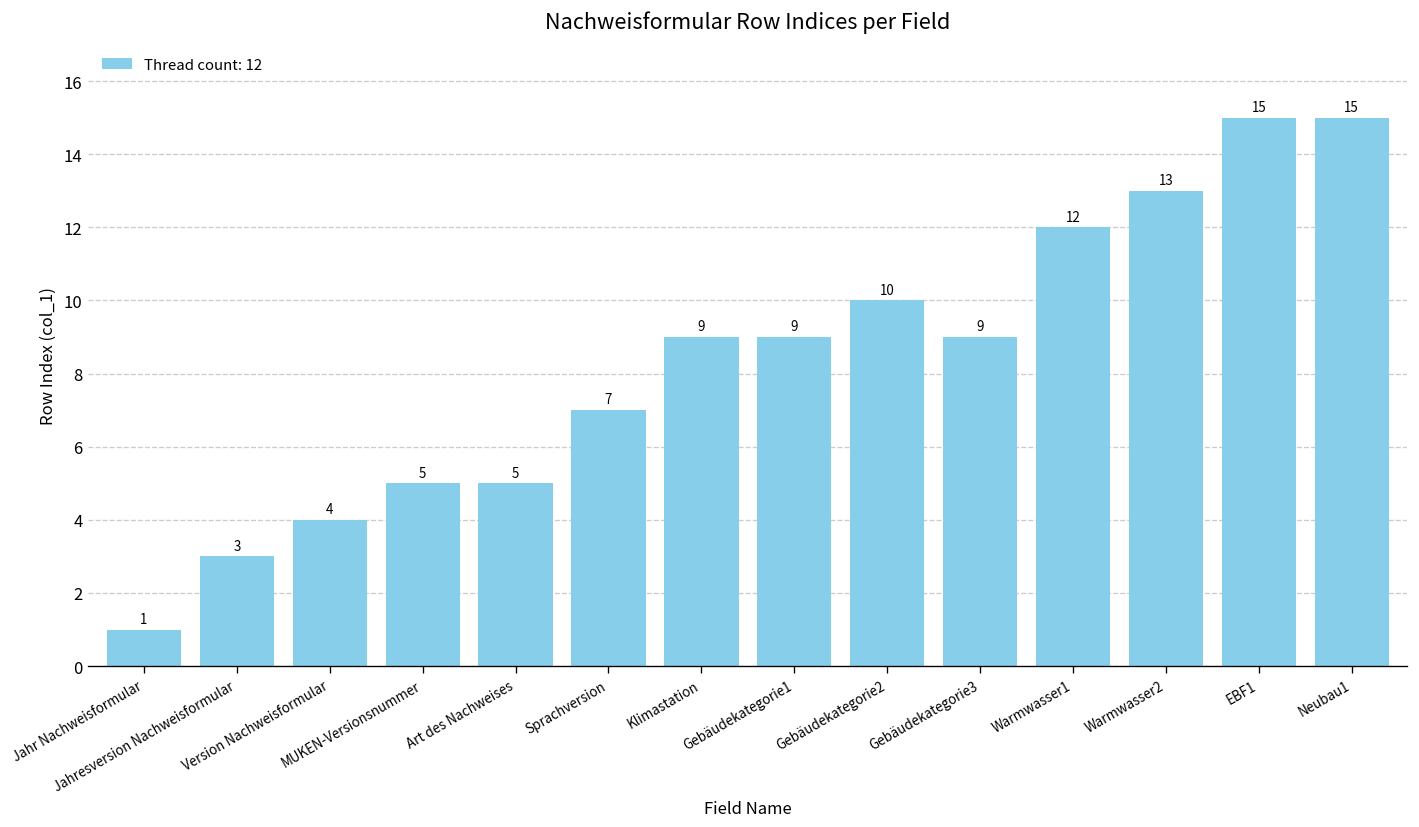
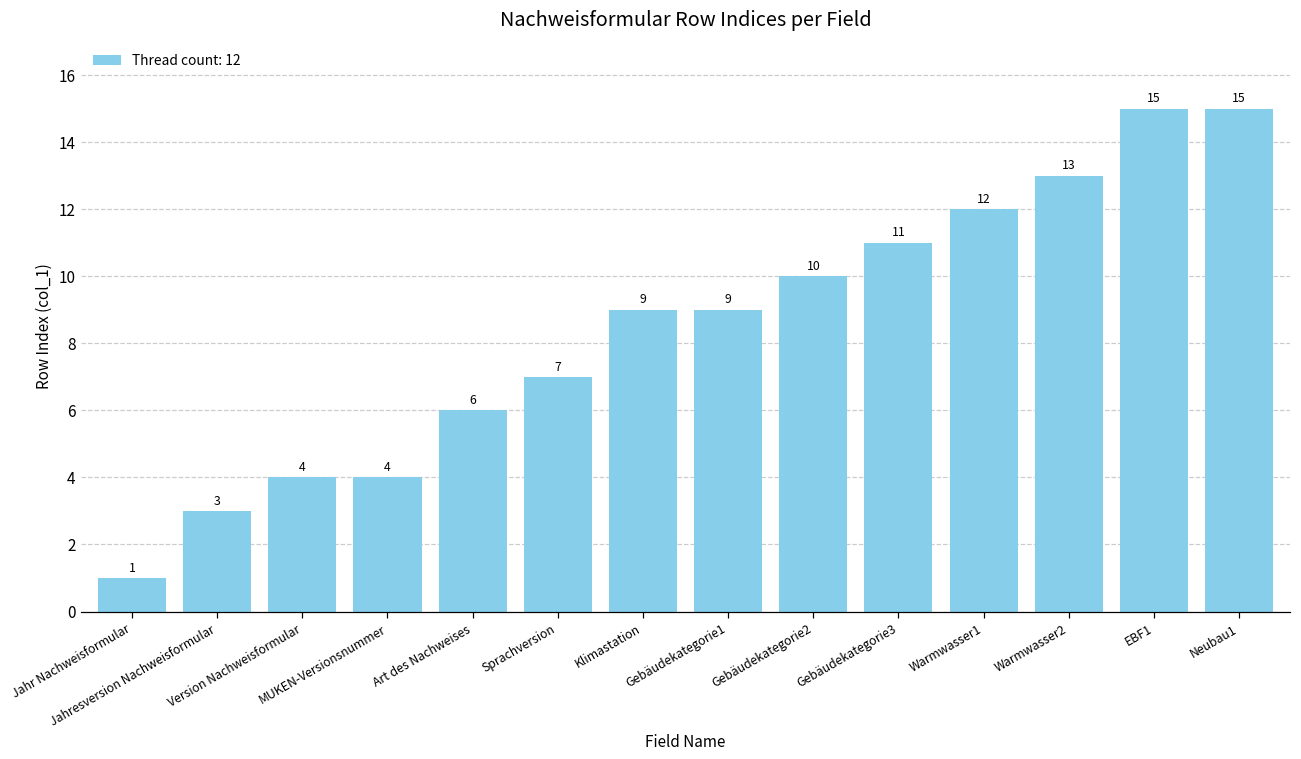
  {
    "Jahr Nachweisformular": 1,
    "Jahresversion Nachweisformular": 3,
    "Version Nachweisformular": 4,
-   "MUKEN-Versionsnummer": 5,
-   "Art des Nachweises": 5,
+   "MUKEN-Versionsnummer": 4,
+   "Art des Nachweises": 6,
    "Sprachversion": 7,
    "Klimastation": 9,
    "Gebäudekategorie1": 9,
    "Gebäudekategorie2": 10,
-   "Gebäudekategorie3": 9,
+   "Gebäudekategorie3": 11,
    "Warmwasser1": 12,
    "Warmwasser2": 13,
    "EBF1": 15,
    "Neubau1": 15
  }
